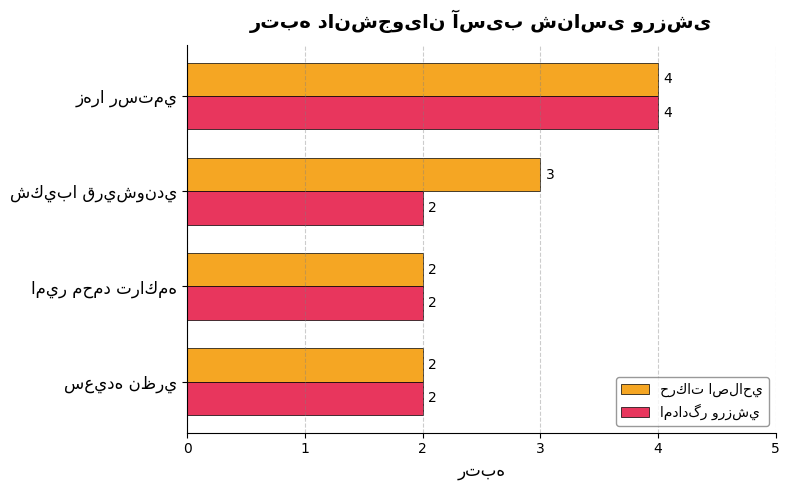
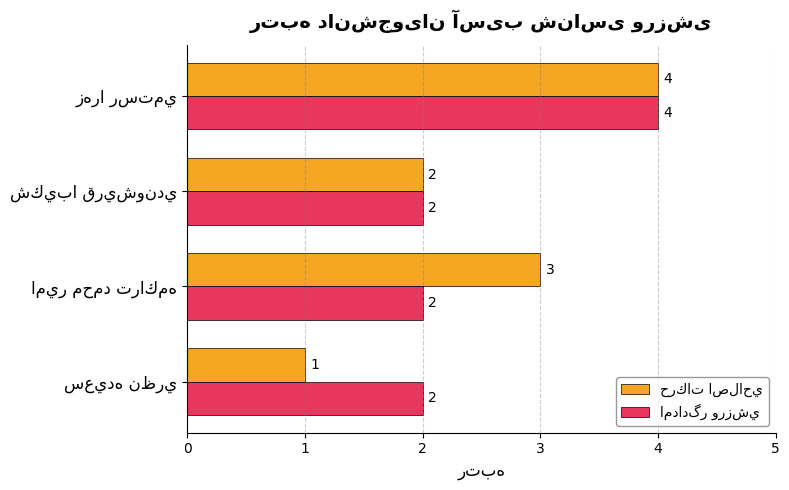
  {
    "حركات اصلاحي": {
      "زهرا رستمي": 4,
-     "شكيبا قريشوندي": 3,
-     "امير محمد تراكمه": 2,
-     "سعيده نظري": 2
+     "شكيبا قريشوندي": 2,
+     "امير محمد تراكمه": 3,
+     "سعيده نظري": 1
    },
    "امدادگر ورزشي": {
      "زهرا رستمي": 4,
      "شكيبا قريشوندي": 2,
      "امير محمد تراكمه": 2,
      "سعيده نظري": 2
    }
  }
